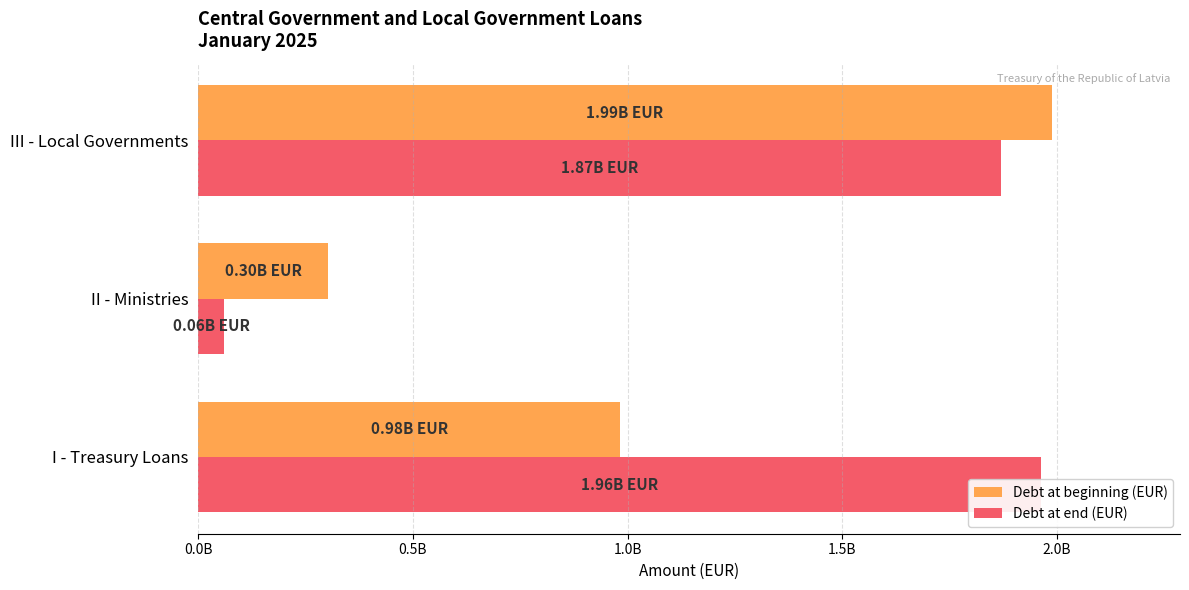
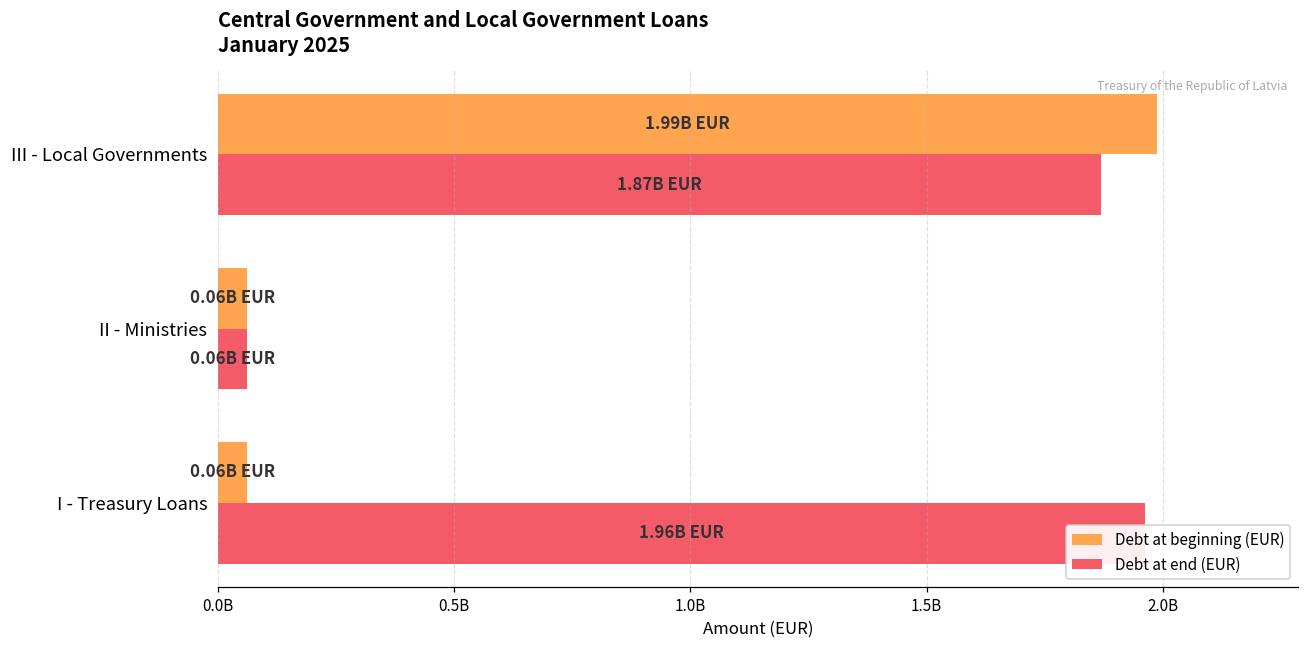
  {
    "Debt at beginning (EUR)": {
      "III - Local Governments": "1.99B",
-     "II - Ministries": "0.30B",
-     "I - Treasury Loans": "0.98B"
+     "II - Ministries": "0.06B",
+     "I - Treasury Loans": "0.06B"
    },
    "Debt at end (EUR)": {
      "III - Local Governments": "1.87B",
      "II - Ministries": "0.06B"
    }
  }
